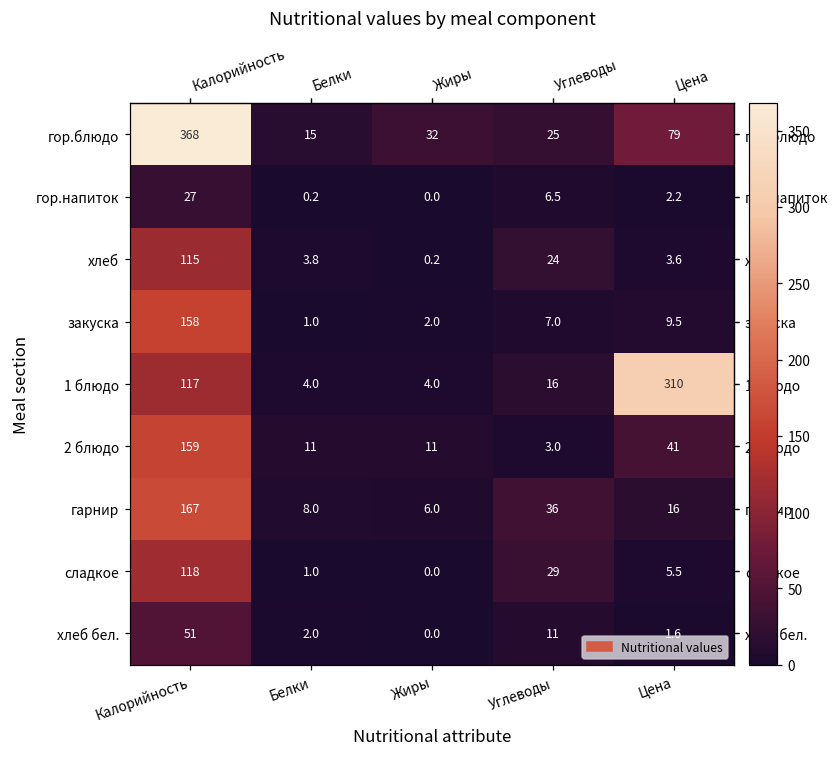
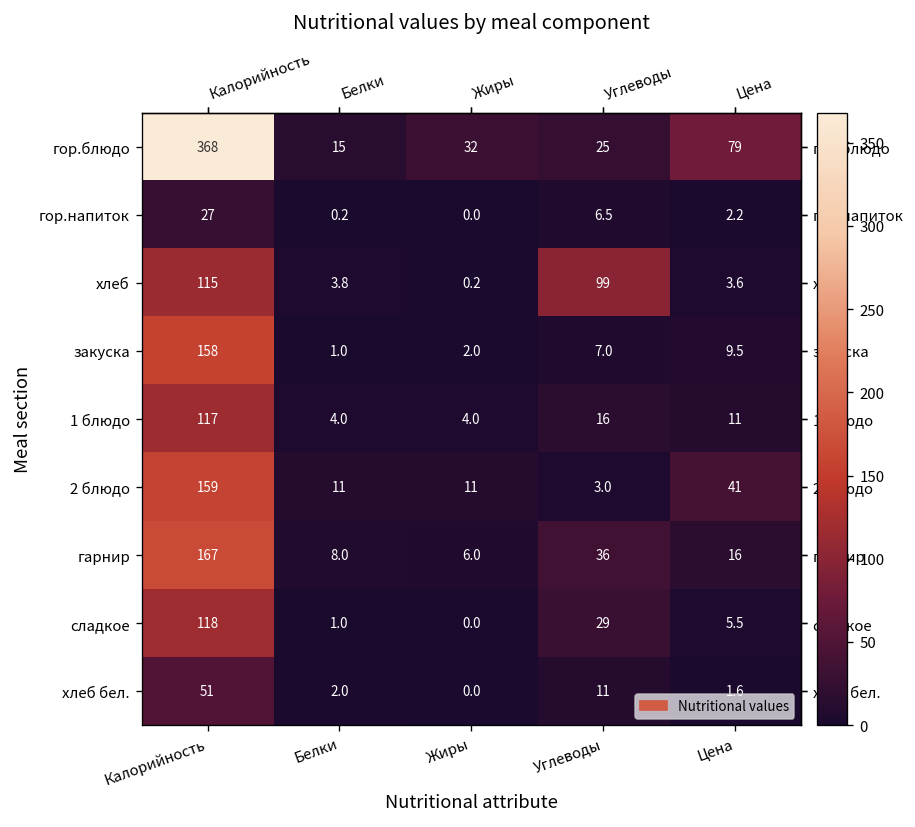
  {
    "гор.блюдо": {
      "Калорийность": 368,
      "Белки": 15,
      "Жиры": 32,
      "Углеводы": 25,
      "Цена": 79
    },
    "гор.напиток": {
      "Калорийность": 27,
      "Белки": 0.2,
      "Жиры": 0.0,
      "Углеводы": 6.5,
      "Цена": 2.2
    },
    "хлеб": {
      "Калорийность": 115,
      "Белки": 3.8,
      "Жиры": 0.2,
-     "Углеводы": 24,
+     "Углеводы": 99,
      "Цена": 3.6
    },
    "закуска": {
      "Калорийность": 158,
      "Белки": 1.0,
      "Жиры": 2.0,
      "Углеводы": 7.0,
      "Цена": 9.5
    },
    "1 блюдо": {
      "Калорийность": 117,
      "Белки": 4.0,
      "Жиры": 4.0,
      "Углеводы": 16,
-     "Цена": 310
+     "Цена": 11
    },
    "2 блюдо": {
      "Калорийность": 159,
      "Белки": 11,
      "Жиры": 11,
      "Углеводы": 3.0,
      "Цена": 41
    },
    "гарнир": {
      "Калорийность": 167,
      "Белки": 8.0,
      "Жиры": 6.0,
      "Углеводы": 36,
      "Цена": 16
    },
    "сладкое": {
      "Калорийность": 118,
      "Белки": 1.0,
      "Жиры": 0.0,
      "Углеводы": 29,
      "Цена": 5.5
    },
    "хлеб бел.": {
      "Калорийность": 51,
      "Белки": 2.0,
      "Жиры": 0.0,
      "Углеводы": 11
    }
  }
